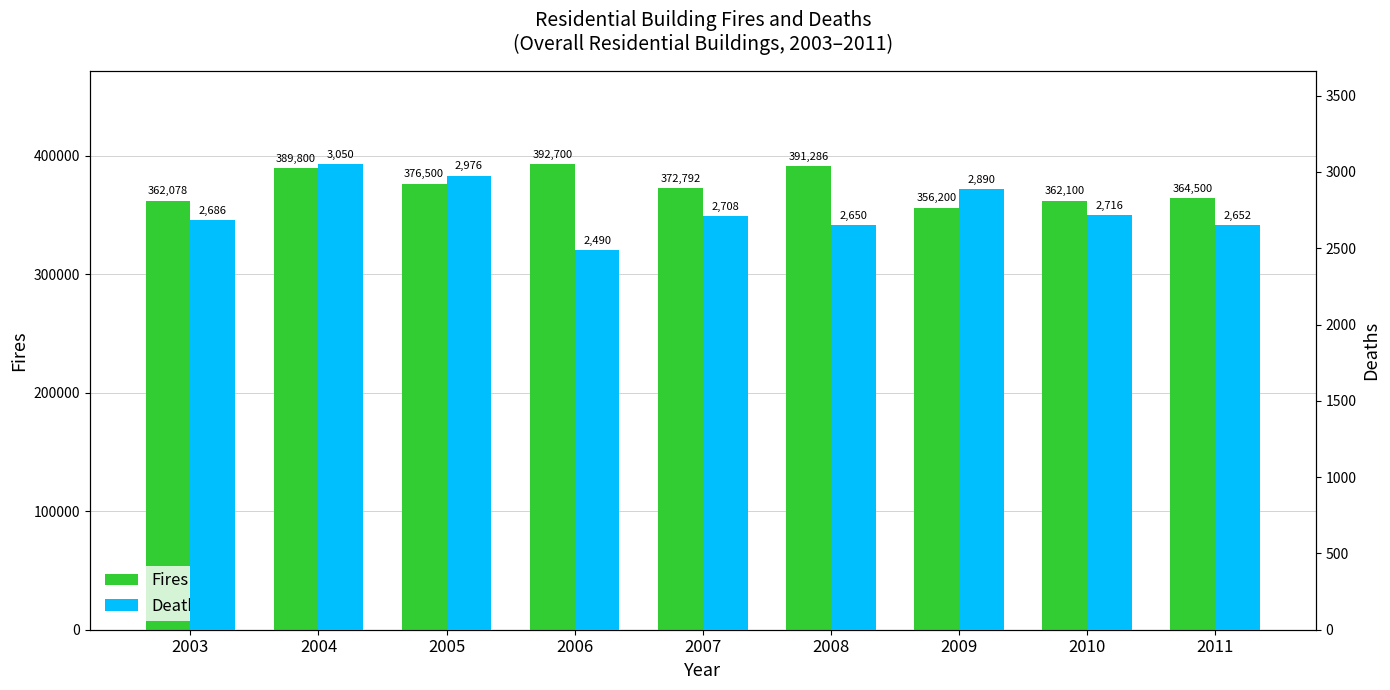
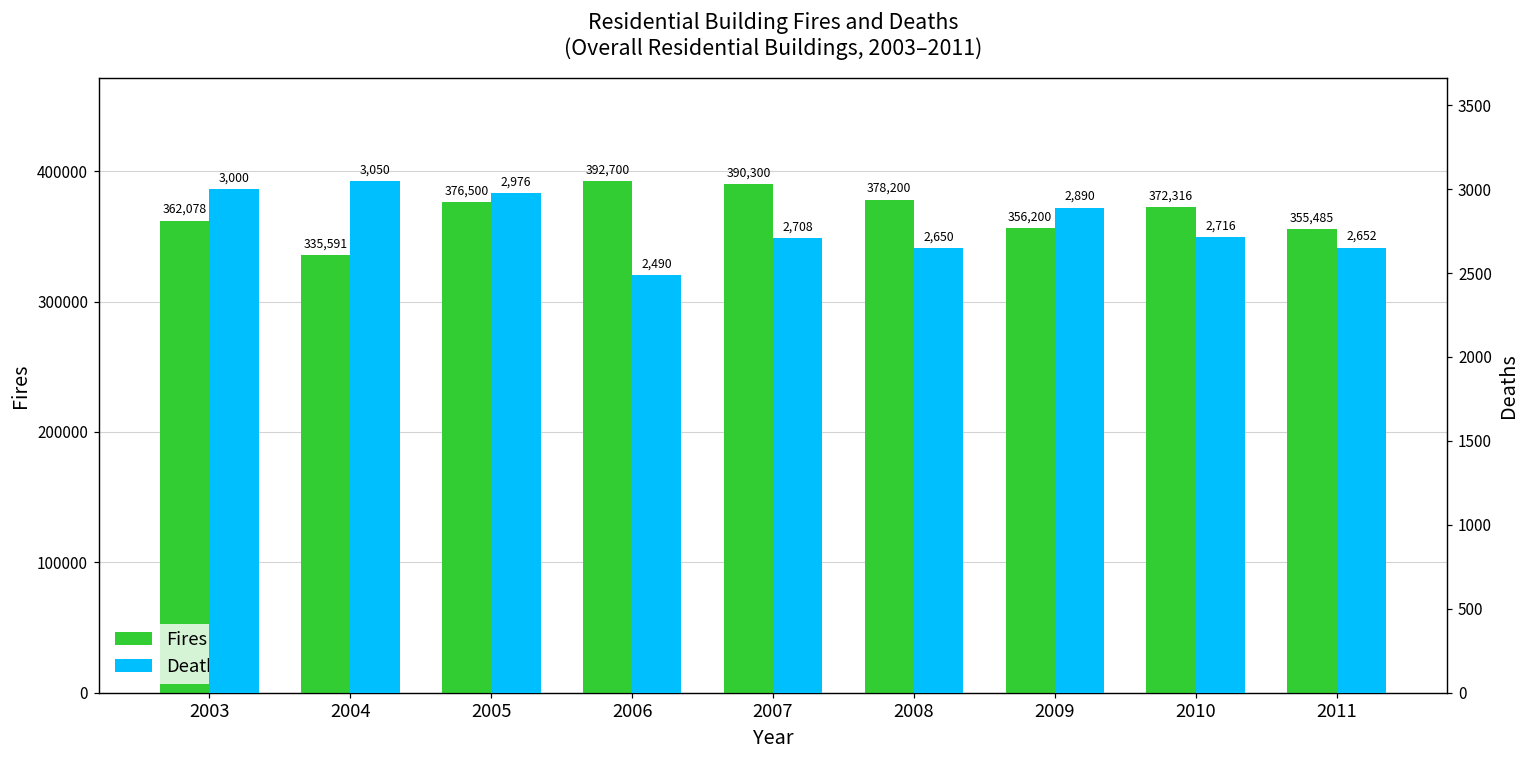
  {
    "Fires": {
      "2003": "362,078",
-     "2004": "389,800",
+     "2004": "335,591",
      "2005": "376,500",
      "2006": "392,700",
-     "2007": "372,792",
-     "2008": "391,286",
+     "2007": "390,300",
+     "2008": "378,200",
      "2009": "356,200",
-     "2010": "362,100",
-     "2011": "364,500"
+     "2010": "372,316",
+     "2011": "355,485"
    },
    "Deaths": {
-     "2003": "2,686",
+     "2003": "3,000",
      "2004": "3,050",
      "2005": "2,976",
      "2006": "2,490",
      "2007": "2,708",
      "2008": "2,650",
      "2009": "2,890",
      "2010": "2,716",
      "2011": "2,652"
    }
  }
